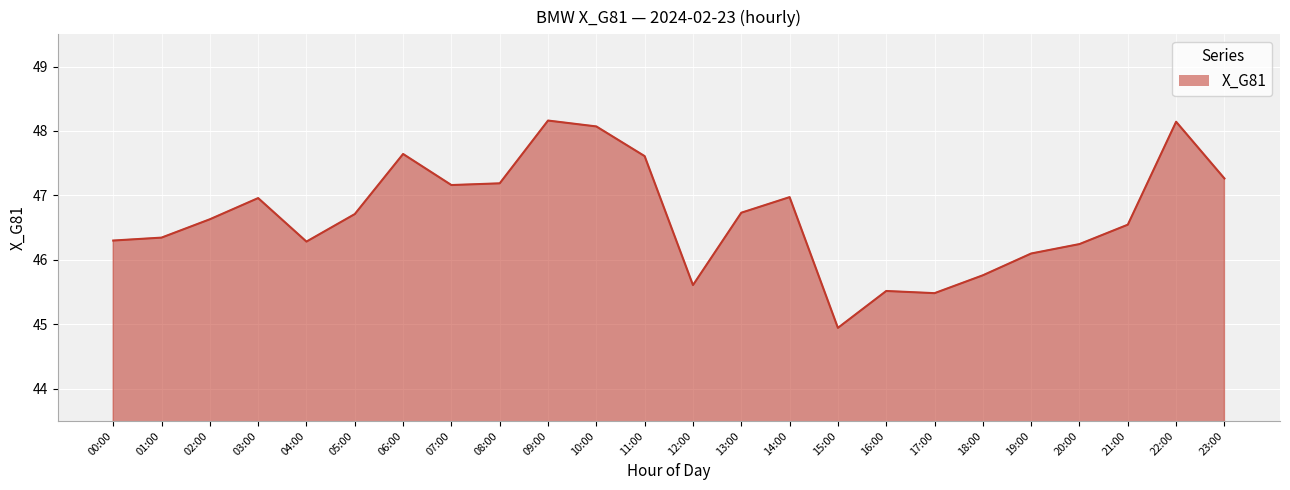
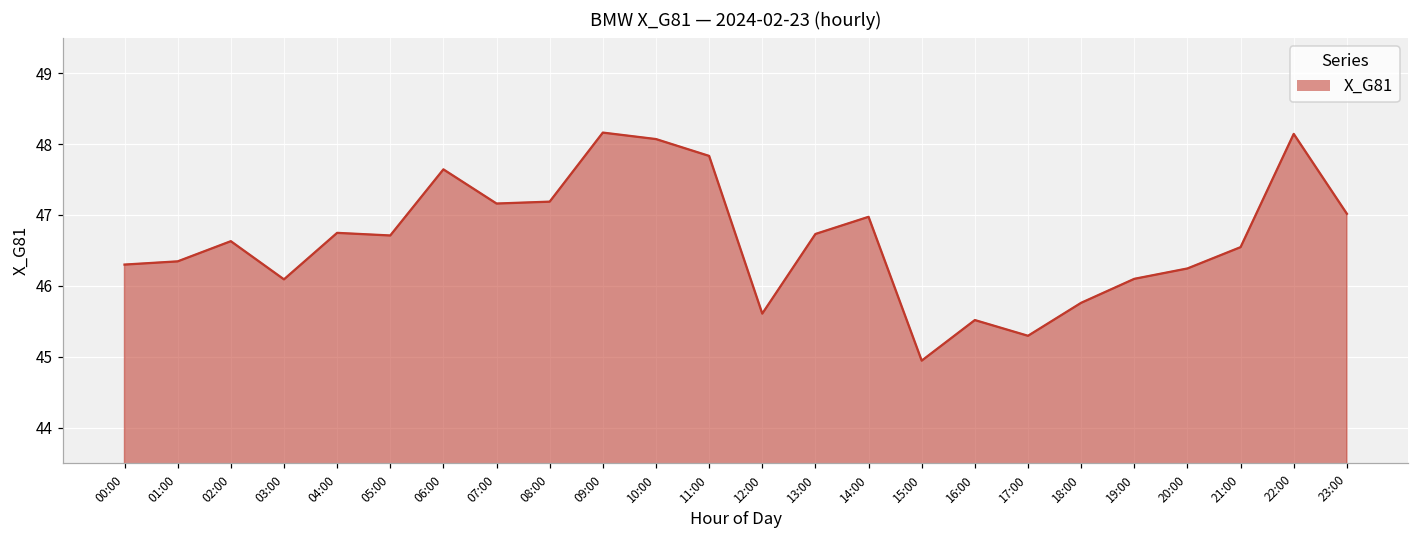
  {
    "00:00": 46.3,
    "01:00": 46.3,
    "02:00": 46.6,
-   "03:00": 47.0,
-   "04:00": 46.3,
+   "03:00": 46.1,
+   "04:00": 46.7,
    "05:00": 46.7,
    "06:00": 47.6,
    "07:00": 47.2,
    "08:00": 47.2,
    "09:00": 48.2,
    "10:00": 48.1,
-   "11:00": 47.6,
+   "11:00": 47.8,
    "12:00": 45.6,
    "13:00": 46.7,
    "14:00": 47.0,
    "15:00": 44.9,
    "16:00": 45.5,
-   "17:00": 45.5,
+   "17:00": 45.3,
    "18:00": 45.8,
    "19:00": 46.1,
    "20:00": 46.2,
    "21:00": 46.5,
    "22:00": 48.1,
-   "23:00": 47.3
+   "23:00": 47.0
  }
